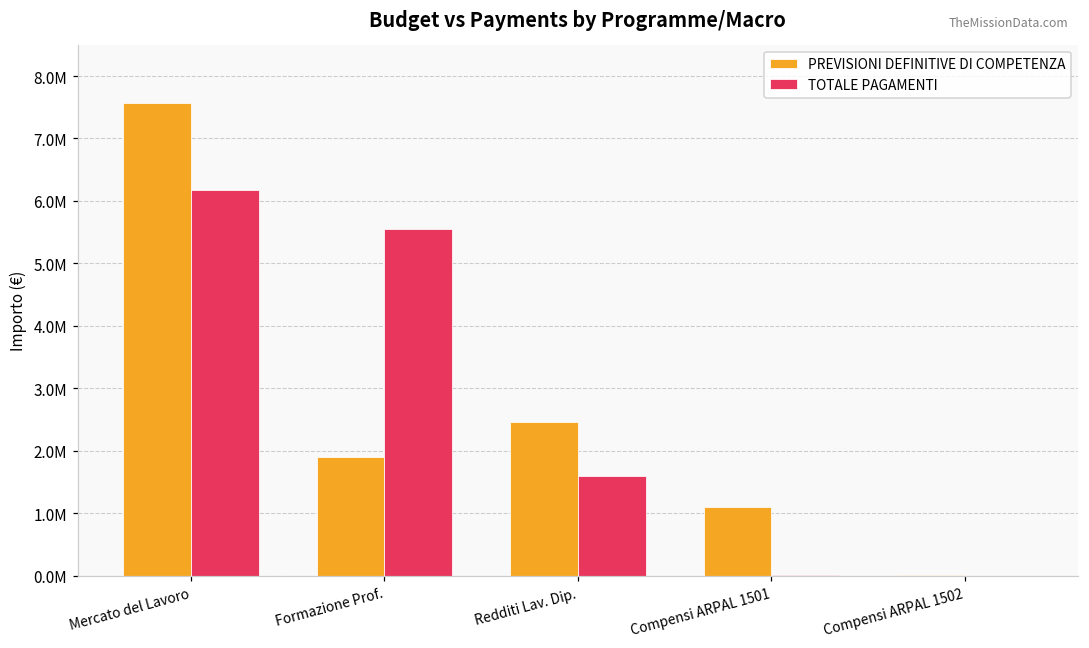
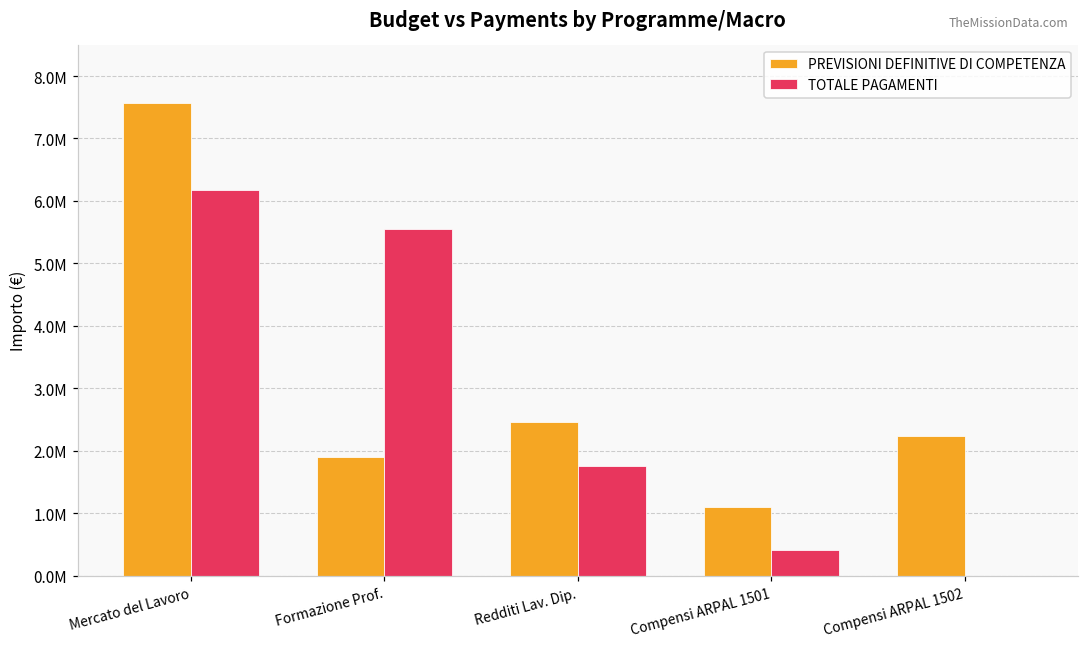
  {
    "PREVISIONI DEFINITIVE DI COMPETENZA": {
      "Mercato del Lavoro": 7600000,
      "Formazione Prof.": 1900000,
      "Redditi Lav. Dip.": 2500000,
      "Compensi ARPAL 1501": 1100000,
-     "Compensi ARPAL 1502": 0
+     "Compensi ARPAL 1502": 2200000
    },
    "TOTALE PAGAMENTI": {
      "Mercato del Lavoro": 6200000,
      "Formazione Prof.": 5500000,
-     "Redditi Lav. Dip.": 1600000,
-     "Compensi ARPAL 1501": 0,
+     "Redditi Lav. Dip.": 1800000,
+     "Compensi ARPAL 1501": 400000,
      "Compensi ARPAL 1502": 0
    }
  }
